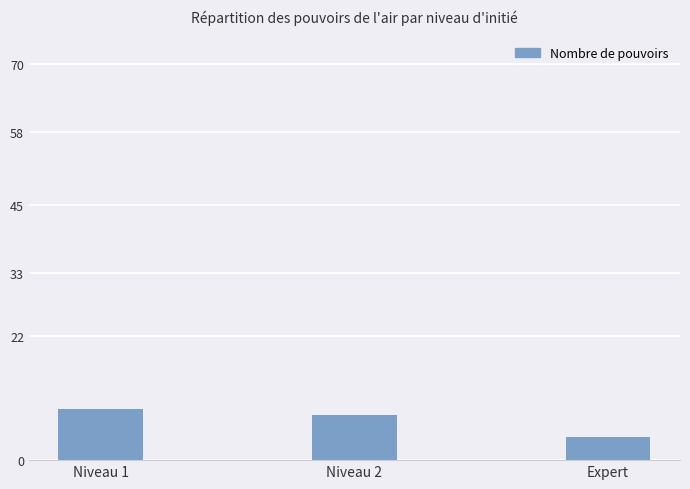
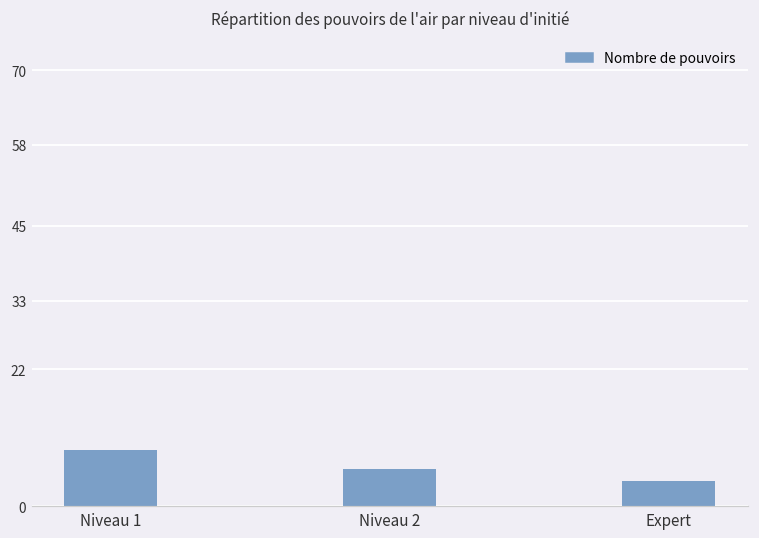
  {
    "Niveau 1": 9,
-   "Niveau 2": 8,
+   "Niveau 2": 6,
    "Expert": 4
  }
